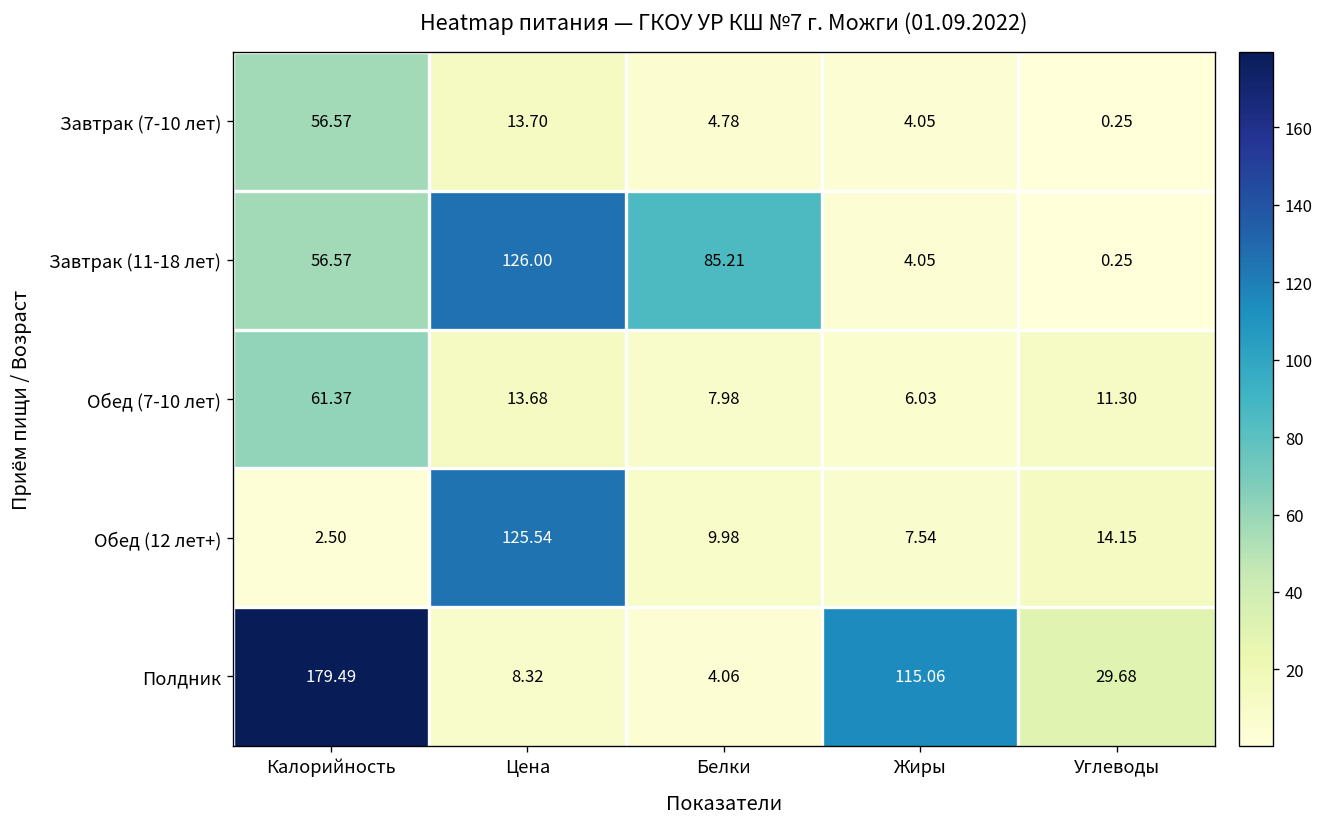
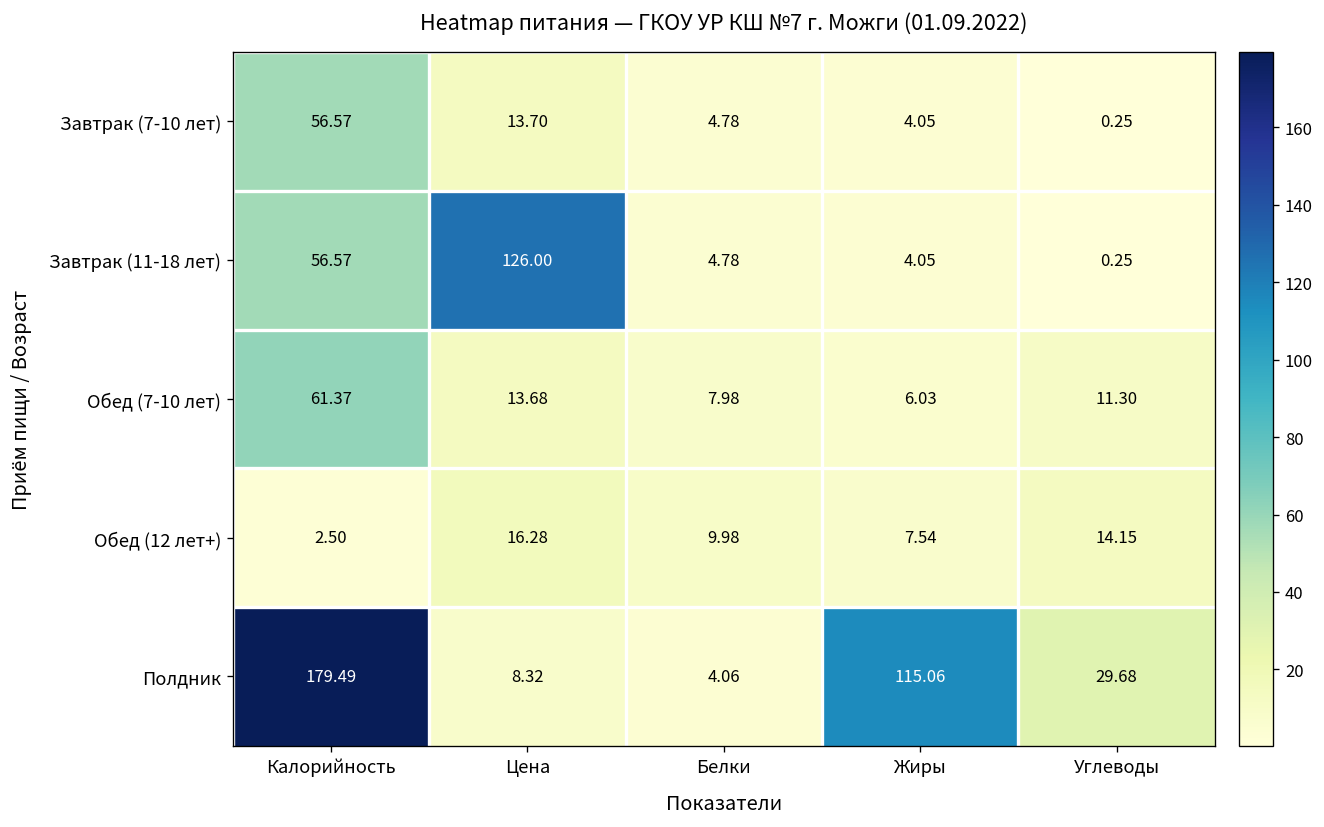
  {
    "Завтрак (7-10 лет)": {
      "Калорийность": 56.57,
      "Цена": 13.70,
      "Белки": 4.78,
      "Жиры": 4.05,
      "Углеводы": 0.25
    },
    "Завтрак (11-18 лет)": {
      "Калорийность": 56.57,
      "Цена": 126.00,
-     "Белки": 85.21,
+     "Белки": 4.78,
      "Жиры": 4.05,
      "Углеводы": 0.25
    },
    "Обед (7-10 лет)": {
      "Калорийность": 61.37,
      "Цена": 13.68,
      "Белки": 7.98,
      "Жиры": 6.03,
      "Углеводы": 11.30
    },
    "Обед (12 лет+)": {
      "Калорийность": 2.50,
-     "Цена": 125.54,
+     "Цена": 16.28,
      "Белки": 9.98,
      "Жиры": 7.54,
      "Углеводы": 14.15
    },
    "Полдник": {
      "Калорийность": 179.49,
      "Цена": 8.32,
      "Белки": 4.06,
      "Жиры": 115.06,
      "Углеводы": 29.68
    }
  }
